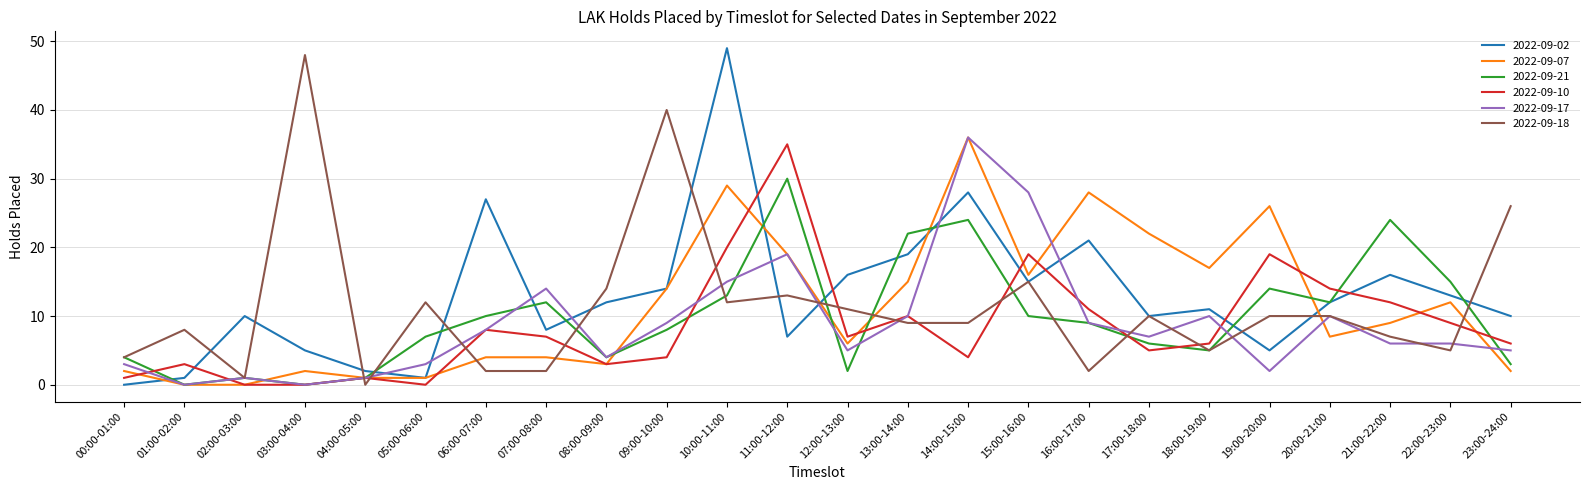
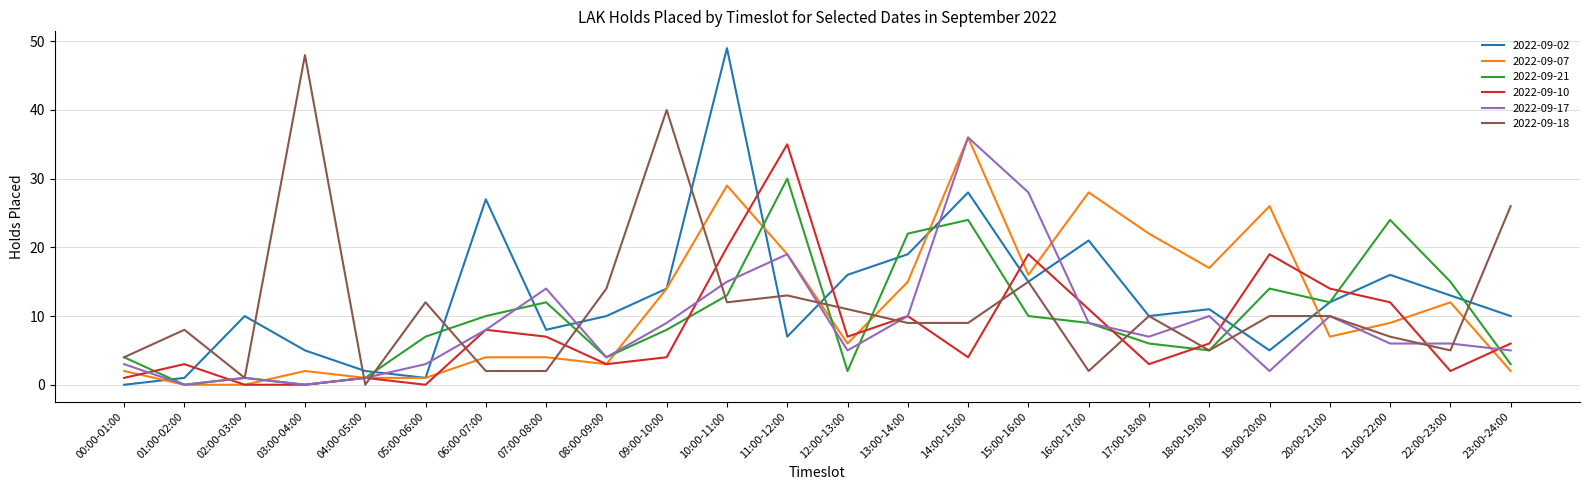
  {
    "2022-09-02": {
      "00:00-01:00": 0,
      "01:00-02:00": 1,
      "02:00-03:00": 10,
      "03:00-04:00": 5,
      "04:00-05:00": 2,
      "06:00-07:00": 27,
      "07:00-08:00": 8,
-     "08:00-09:00": 12,
+     "08:00-09:00": 10,
      "10:00-11:00": 49,
      "11:00-12:00": 7,
      "12:00-13:00": 16,
      "13:00-14:00": 19,
      "14:00-15:00": 28,
      "16:00-17:00": 21,
      "18:00-19:00": 11,
      "19:00-20:00": 5,
      "21:00-22:00": 16,
      "22:00-23:00": 13,
      "23:00-24:00": 10
    },
    "2022-09-07": {
      "00:00-01:00": 2,
      "03:00-04:00": 2,
      "06:00-07:00": 4,
      "07:00-08:00": 4,
      "10:00-11:00": 29,
      "12:00-13:00": 6,
      "13:00-14:00": 15,
      "15:00-16:00": 16,
      "16:00-17:00": 28,
      "17:00-18:00": 22,
      "18:00-19:00": 17,
      "19:00-20:00": 26,
      "20:00-21:00": 7,
      "21:00-22:00": 9,
      "22:00-23:00": 12,
      "23:00-24:00": 2
    },
    "2022-09-21": {
      "05:00-06:00": 7,
      "06:00-07:00": 10,
      "07:00-08:00": 12,
      "09:00-10:00": 8,
      "10:00-11:00": 13,
      "11:00-12:00": 30,
      "12:00-13:00": 2,
      "13:00-14:00": 22,
      "14:00-15:00": 24,
      "15:00-16:00": 10,
      "17:00-18:00": 6,
      "19:00-20:00": 14,
      "21:00-22:00": 24,
      "22:00-23:00": 15,
      "23:00-24:00": 3
    },
    "2022-09-10": {
      "00:00-01:00": 1,
      "01:00-02:00": 3,
      "05:00-06:00": 0,
      "07:00-08:00": 7,
      "09:00-10:00": 4,
      "10:00-11:00": 20,
      "11:00-12:00": 35,
      "12:00-13:00": 7,
      "14:00-15:00": 4,
      "15:00-16:00": 19,
      "16:00-17:00": 11,
-     "17:00-18:00": 5,
+     "17:00-18:00": 3,
      "18:00-19:00": 6,
      "19:00-20:00": 19,
      "20:00-21:00": 14,
      "21:00-22:00": 12,
-     "22:00-23:00": 9,
+     "22:00-23:00": 2,
      "23:00-24:00": 6
    },
    "2022-09-17": {
      "00:00-01:00": 3,
      "05:00-06:00": 3,
      "07:00-08:00": 14,
      "09:00-10:00": 9,
      "10:00-11:00": 15,
      "12:00-13:00": 5,
      "15:00-16:00": 28,
      "17:00-18:00": 7,
      "18:00-19:00": 10,
      "19:00-20:00": 2,
      "21:00-22:00": 6,
      "22:00-23:00": 6,
      "23:00-24:00": 5
    },
    "2022-09-18": {
      "01:00-02:00": 8,
      "03:00-04:00": 48,
      "04:00-05:00": 0,
      "05:00-06:00": 12,
      "06:00-07:00": 2,
      "07:00-08:00": 2,
      "08:00-09:00": 14,
      "09:00-10:00": 40,
      "10:00-11:00": 12,
      "11:00-12:00": 13,
      "12:00-13:00": 11,
      "13:00-14:00": 9,
      "14:00-15:00": 9,
      "16:00-17:00": 2,
      "19:00-20:00": 10,
      "21:00-22:00": 7,
      "22:00-23:00": 5,
      "23:00-24:00": 26
    }
  }
